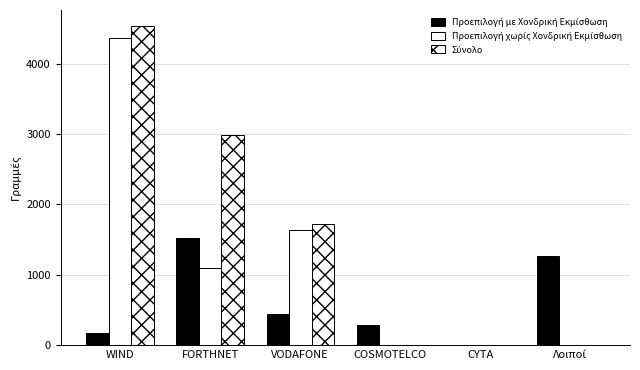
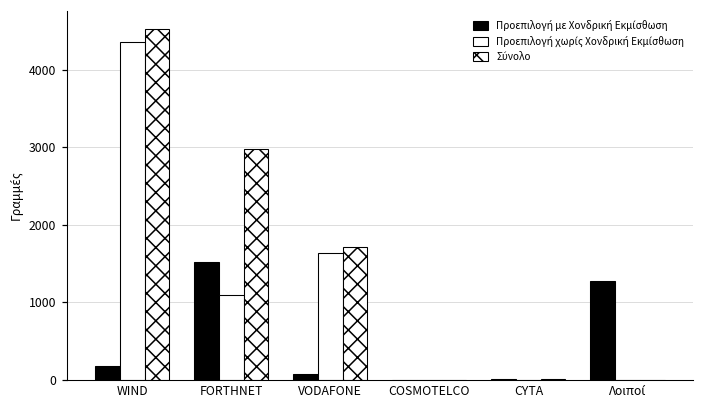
  {
    "Προεπιλογή με Χονδρική Εκμίσθωση": {
      "WIND": 200,
      "FORTHNET": 1500,
-     "VODAFONE": 400,
-     "COSMOTELCO": 300,
+     "VODAFONE": 100,
+     "COSMOTELCO": 0,
      "Λοιποί": 1300
    }
  }
